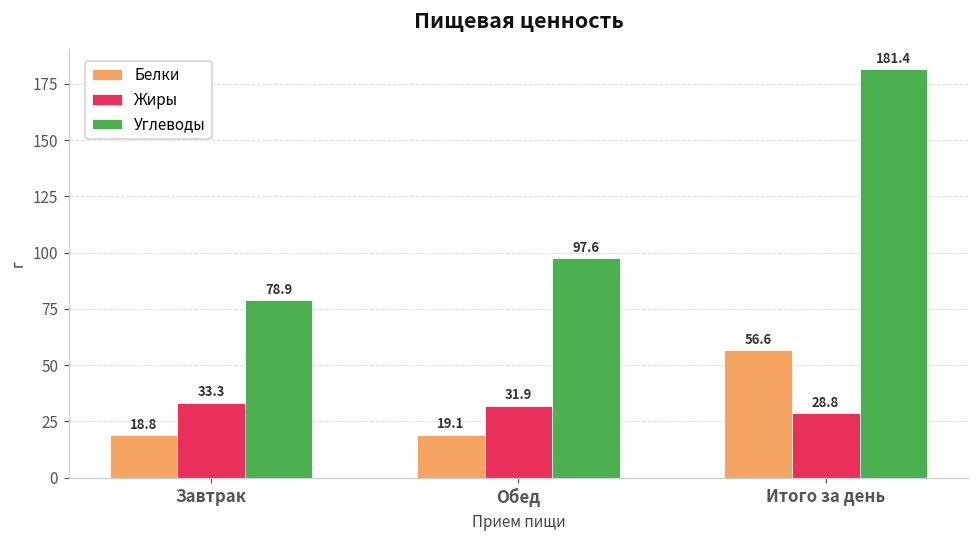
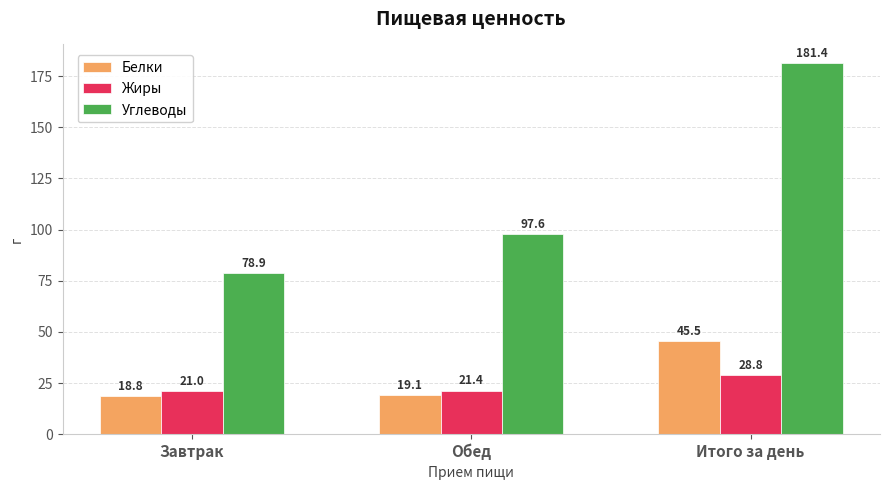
  {
    "Белки": {
      "Завтрак": 18.8,
      "Обед": 19.1,
-     "Итого за день": 56.6
+     "Итого за день": 45.5
    },
    "Жиры": {
-     "Завтрак": 33.3,
-     "Обед": 31.9,
+     "Завтрак": 21.0,
+     "Обед": 21.4,
      "Итого за день": 28.8
    },
    "Углеводы": {
      "Завтрак": 78.9,
      "Обед": 97.6,
      "Итого за день": 181.4
    }
  }
